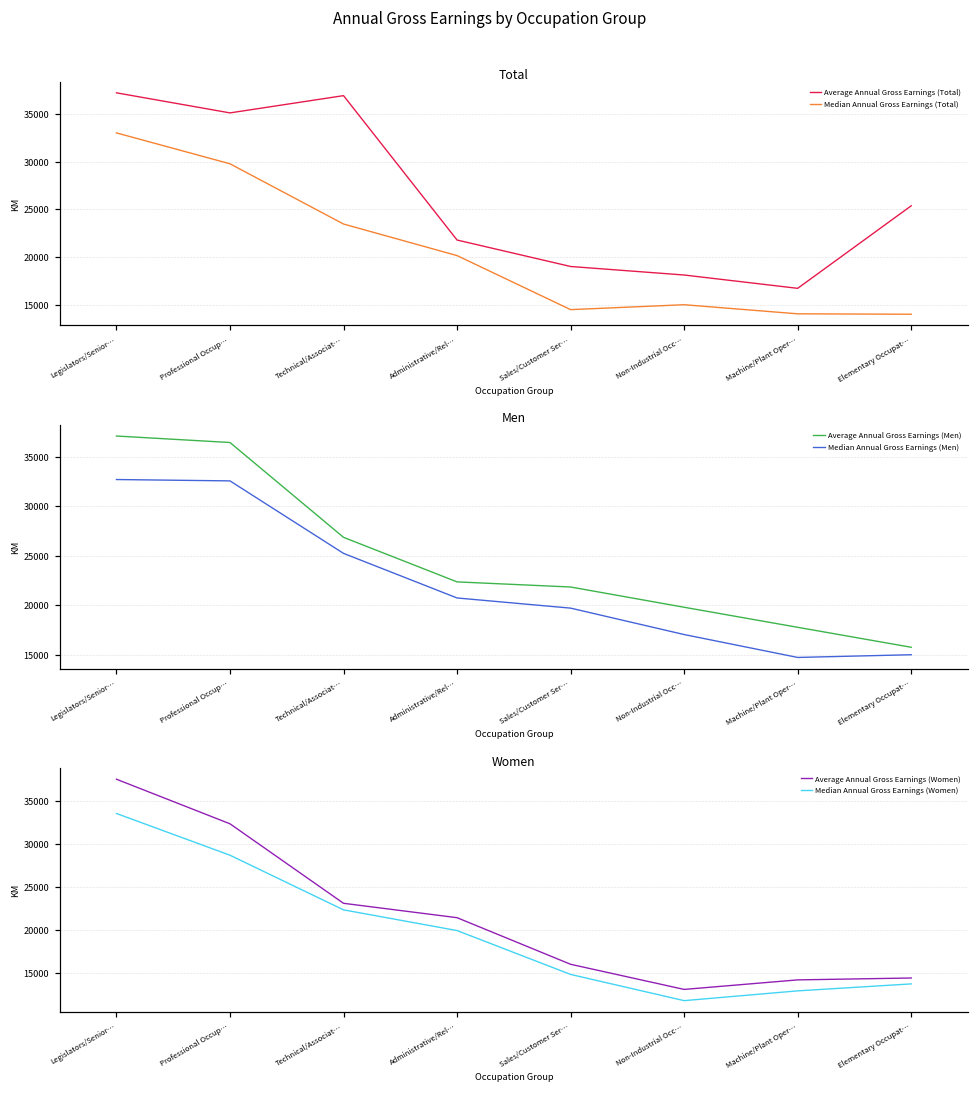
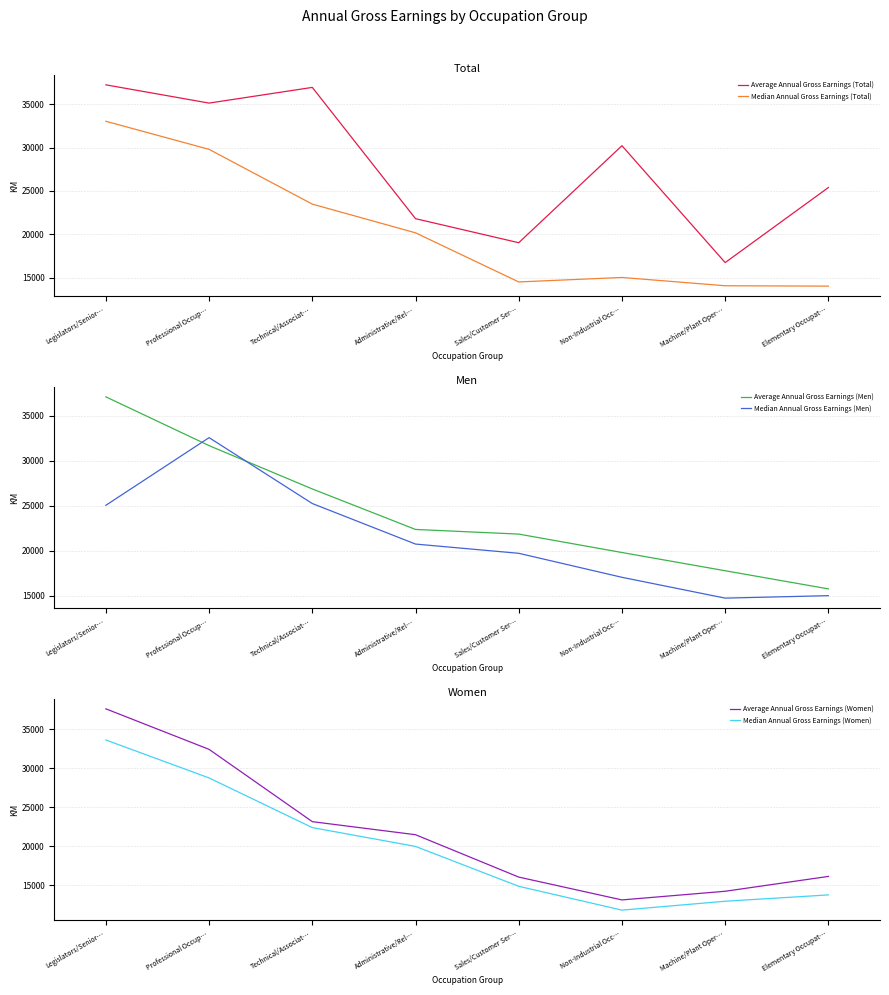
  {
    "Total": {
      "Average Annual Gross Earnings (Total)": {
        "Legislators/Senior…": 37000,
        "Professional Occup…": 35000,
        "Technical/Associat…": 37000,
        "Administrative/Rel…": 22000,
        "Sales/Customer Ser…": 19000,
-       "Non-Industrial Occ…": 18000,
+       "Non-Industrial Occ…": 30000,
        "Machine/Plant Oper…": 17000,
        "Elementary Occupat…": 25000
      },
      "Median Annual Gross Earnings (Total)": {
        "Legislators/Senior…": 33000,
        "Professional Occup…": 30000,
        "Technical/Associat…": 23000,
        "Administrative/Rel…": 20000,
        "Sales/Customer Ser…": 14000,
        "Non-Industrial Occ…": 15000,
        "Machine/Plant Oper…": 14000,
        "Elementary Occupat…": 14000
      }
    },
    "Men": {
      "Average Annual Gross Earnings (Men)": {
        "Legislators/Senior…": 37000,
-       "Professional Occup…": 36000,
+       "Professional Occup…": 32000,
        "Technical/Associat…": 27000,
        "Administrative/Rel…": 22000,
        "Sales/Customer Ser…": 22000,
        "Non-Industrial Occ…": 20000,
        "Machine/Plant Oper…": 18000,
        "Elementary Occupat…": 16000
      },
      "Median Annual Gross Earnings (Men)": {
-       "Legislators/Senior…": 33000,
+       "Legislators/Senior…": 25000,
        "Professional Occup…": 33000,
        "Technical/Associat…": 25000,
        "Administrative/Rel…": 21000,
        "Sales/Customer Ser…": 20000,
        "Non-Industrial Occ…": 17000,
        "Machine/Plant Oper…": 15000,
        "Elementary Occupat…": 15000
      }
    },
    "Women": {
      "Average Annual Gross Earnings (Women)": {
        "Legislators/Senior…": 38000,
        "Professional Occup…": 32000,
        "Technical/Associat…": 23000,
        "Administrative/Rel…": 21000,
        "Sales/Customer Ser…": 16000,
        "Non-Industrial Occ…": 13000,
        "Machine/Plant Oper…": 14000,
-       "Elementary Occupat…": 14000
+       "Elementary Occupat…": 16000
      },
      "Median Annual Gross Earnings (Women)": {
        "Legislators/Senior…": 34000,
        "Professional Occup…": 29000,
        "Technical/Associat…": 22000,
        "Administrative/Rel…": 20000,
        "Sales/Customer Ser…": 15000,
        "Non-Industrial Occ…": 12000,
        "Machine/Plant Oper…": 13000,
        "Elementary Occupat…": 14000
      }
    }
  }
